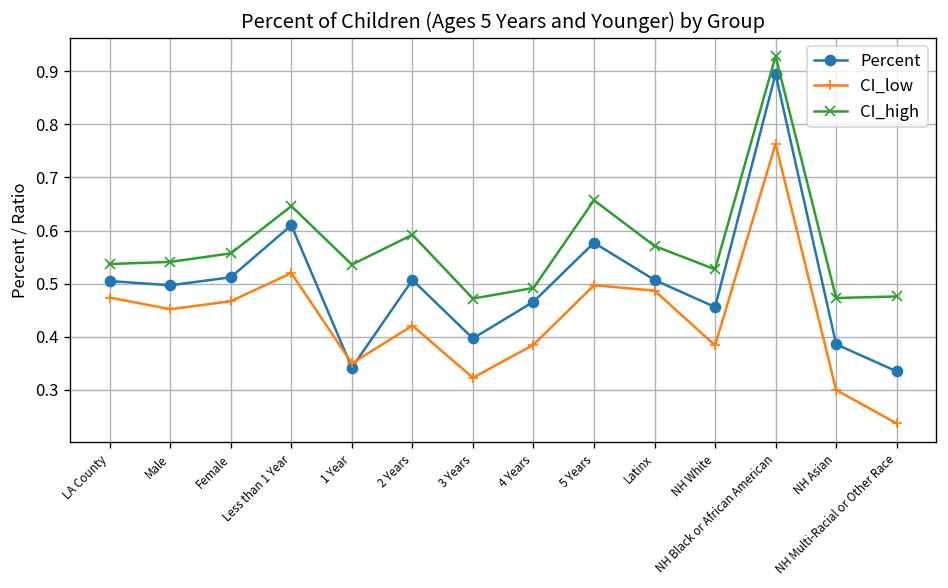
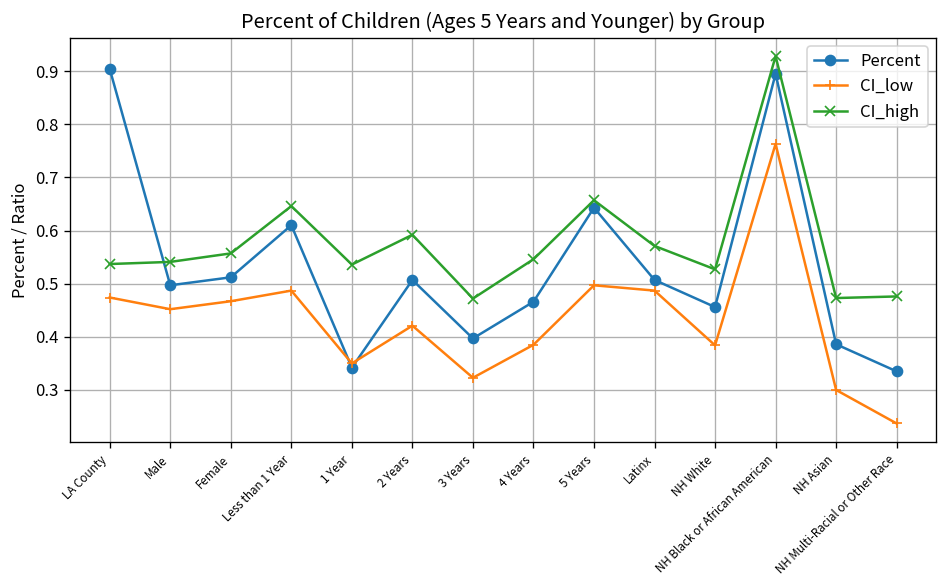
  {
    "Percent": {
-     "LA County": 0.51,
+     "LA County": 0.90,
      "Male": 0.50,
      "Female": 0.51,
      "Less than 1 Year": 0.61,
      "1 Year": 0.34,
      "2 Years": 0.51,
      "3 Years": 0.40,
      "4 Years": 0.47,
-     "5 Years": 0.58,
+     "5 Years": 0.64,
      "Latinx": 0.51,
      "NH White": 0.46,
      "NH Black or African American": 0.90,
      "NH Asian": 0.39,
      "NH Multi-Racial or Other Race": 0.34
    },
    "CI_low": {
      "LA County": 0.47,
      "Male": 0.45,
      "Female": 0.47,
-     "Less than 1 Year": 0.52,
+     "Less than 1 Year": 0.49,
      "1 Year": 0.35,
      "2 Years": 0.42,
      "3 Years": 0.32,
      "4 Years": 0.39,
      "5 Years": 0.50,
      "Latinx": 0.49,
      "NH White": 0.38,
      "NH Black or African American": 0.76,
      "NH Asian": 0.30,
      "NH Multi-Racial or Other Race": 0.24
    },
    "CI_high": {
      "LA County": 0.54,
      "Male": 0.54,
      "Female": 0.56,
      "Less than 1 Year": 0.65,
      "1 Year": 0.54,
      "2 Years": 0.59,
      "3 Years": 0.47,
-     "4 Years": 0.49,
+     "4 Years": 0.55,
      "5 Years": 0.66,
      "Latinx": 0.57,
      "NH White": 0.53,
      "NH Black or African American": 0.93,
      "NH Asian": 0.47,
      "NH Multi-Racial or Other Race": 0.48
    }
  }
